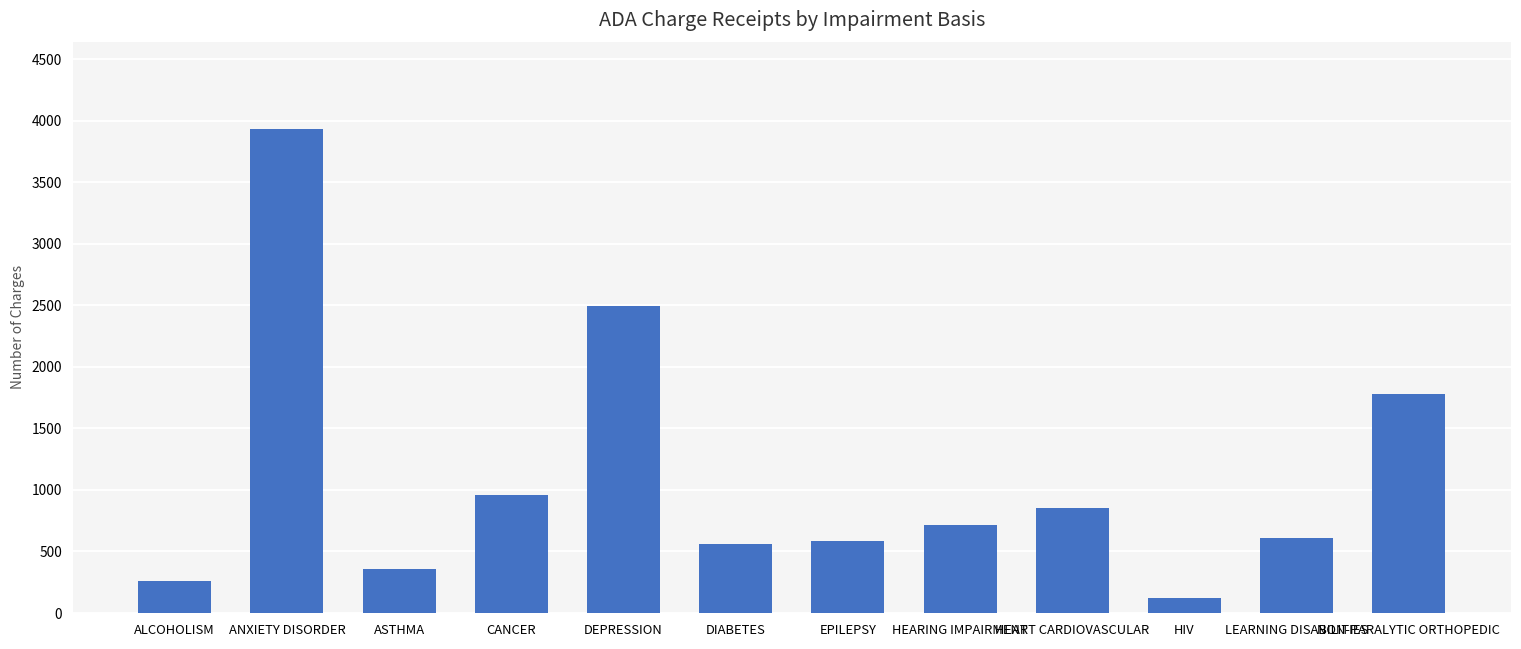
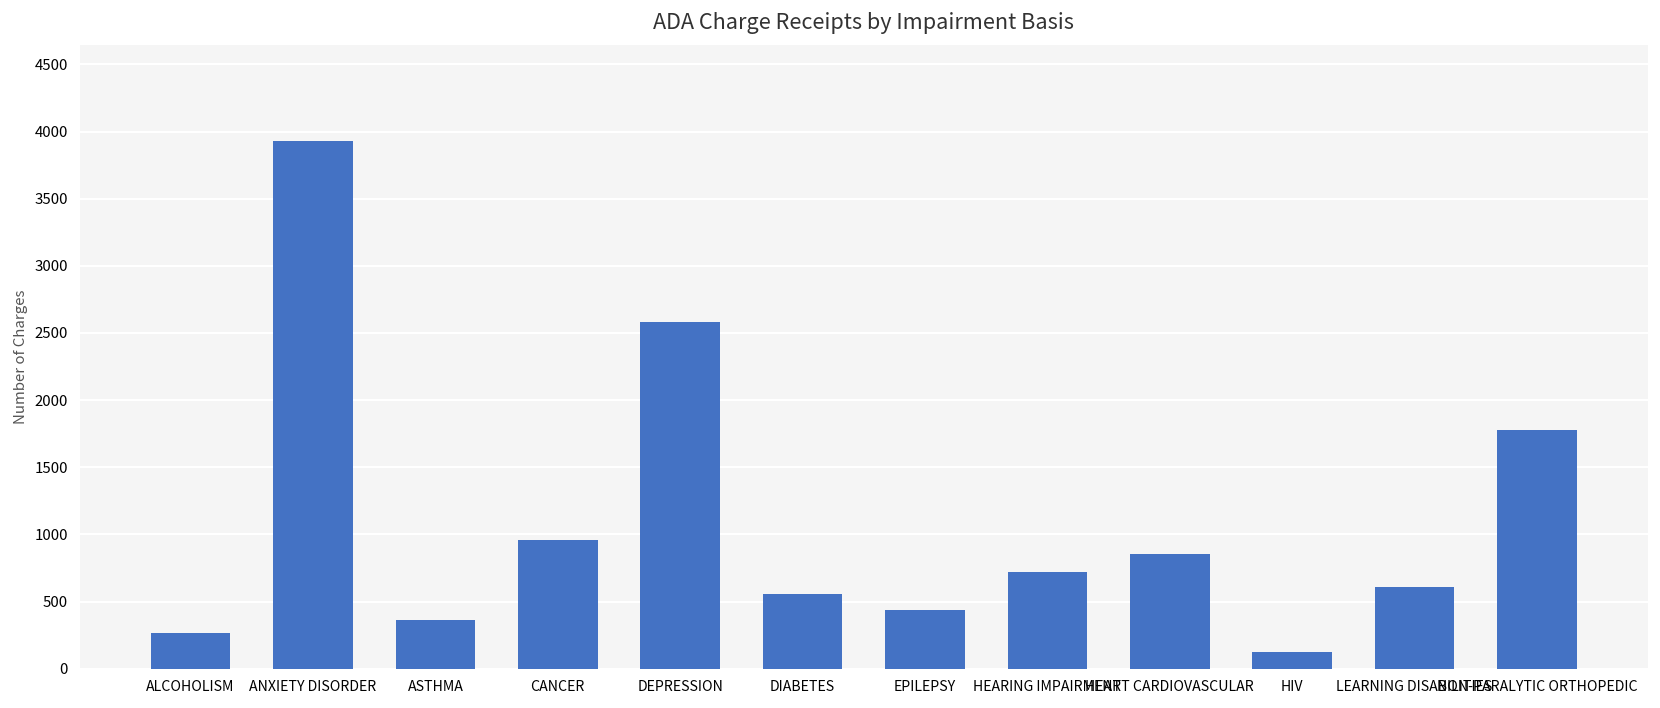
  {
    "ALCOHOLISM": 260,
    "ANXIETY DISORDER": 3930,
    "ASTHMA": 360,
    "CANCER": 960,
-   "DEPRESSION": 2490,
+   "DEPRESSION": 2580,
    "DIABETES": 560,
-   "EPILEPSY": 590,
+   "EPILEPSY": 440,
    "HIV": 120
  }
